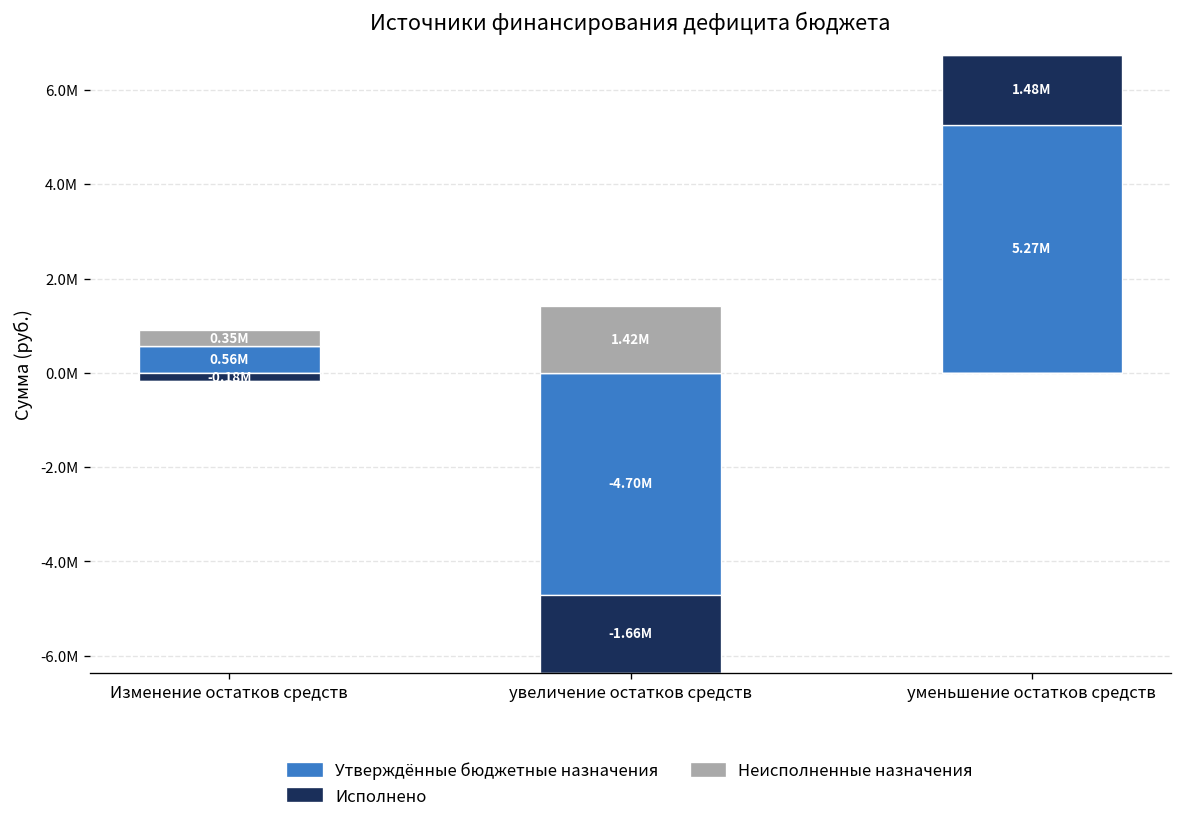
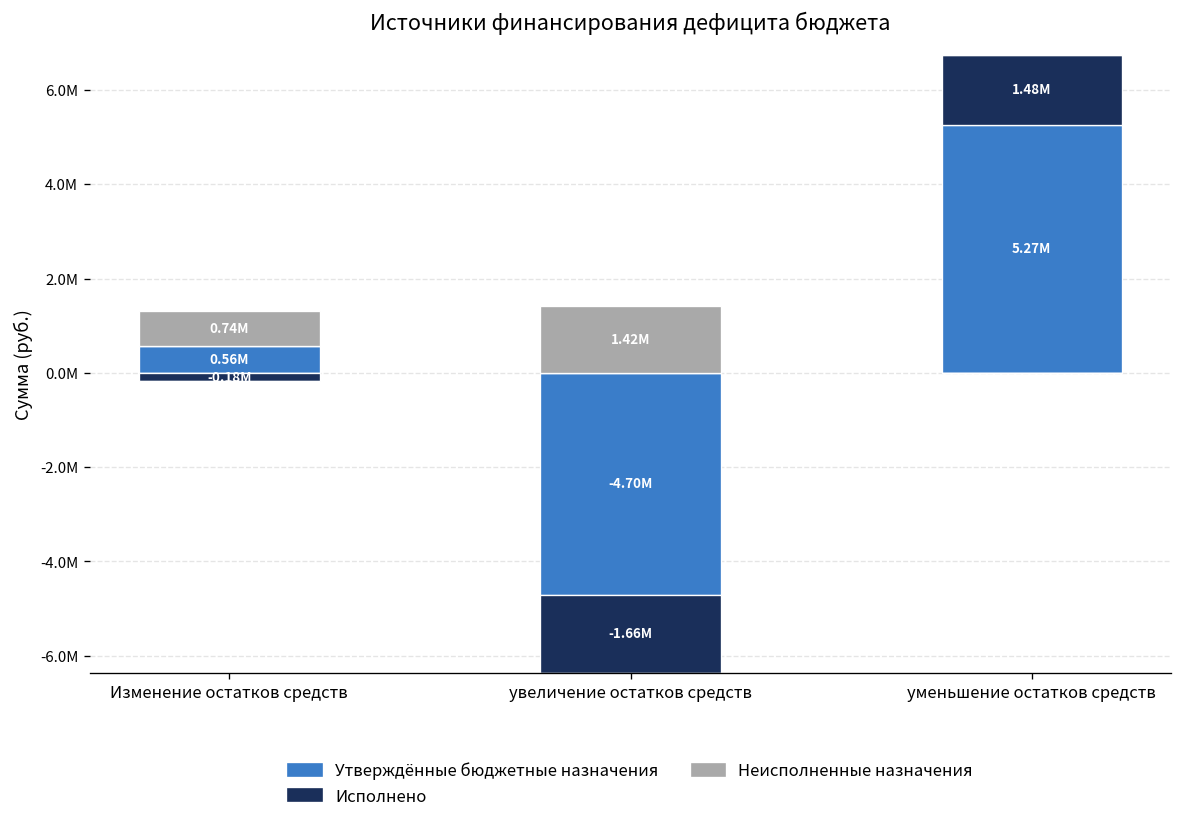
  {
    "Неисполненные назначения": {
-     "Изменение остатков средств": "0.35M",
+     "Изменение остатков средств": "0.74M",
      "увеличение остатков средств": "1.42M"
    }
  }
